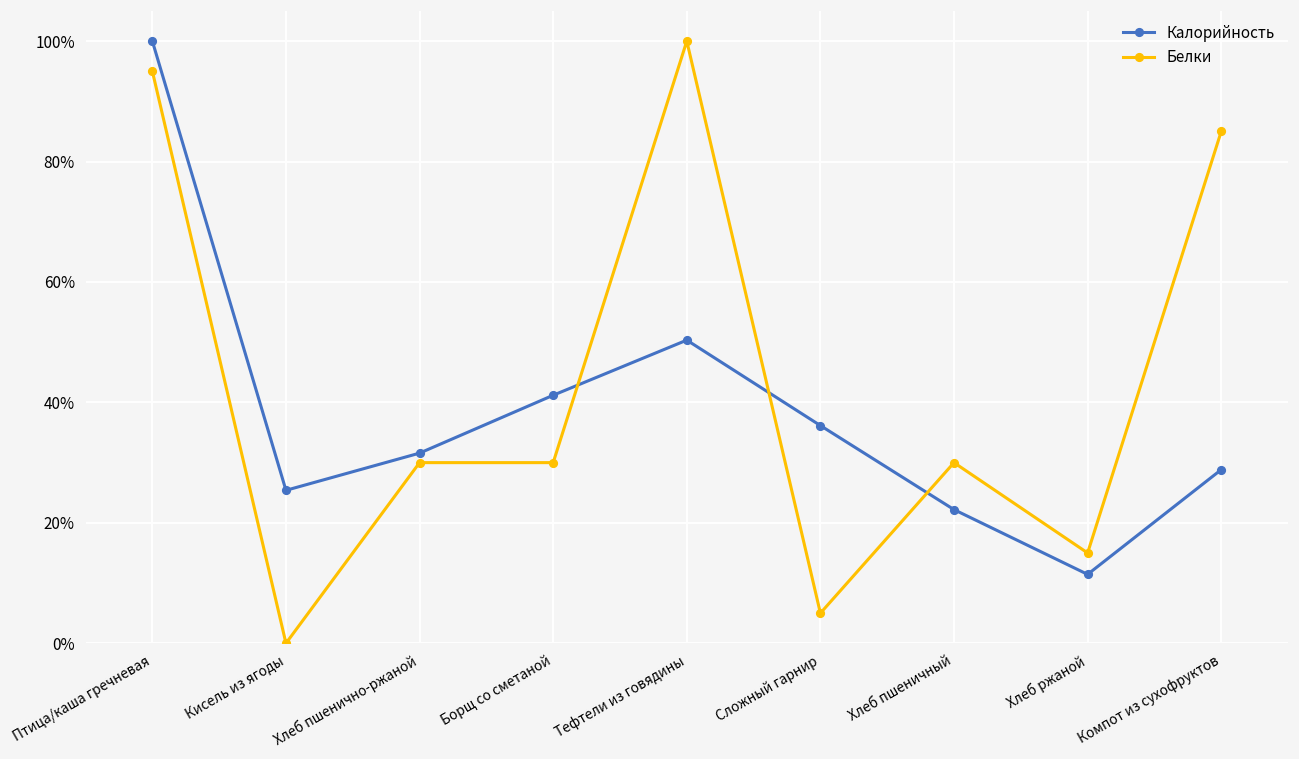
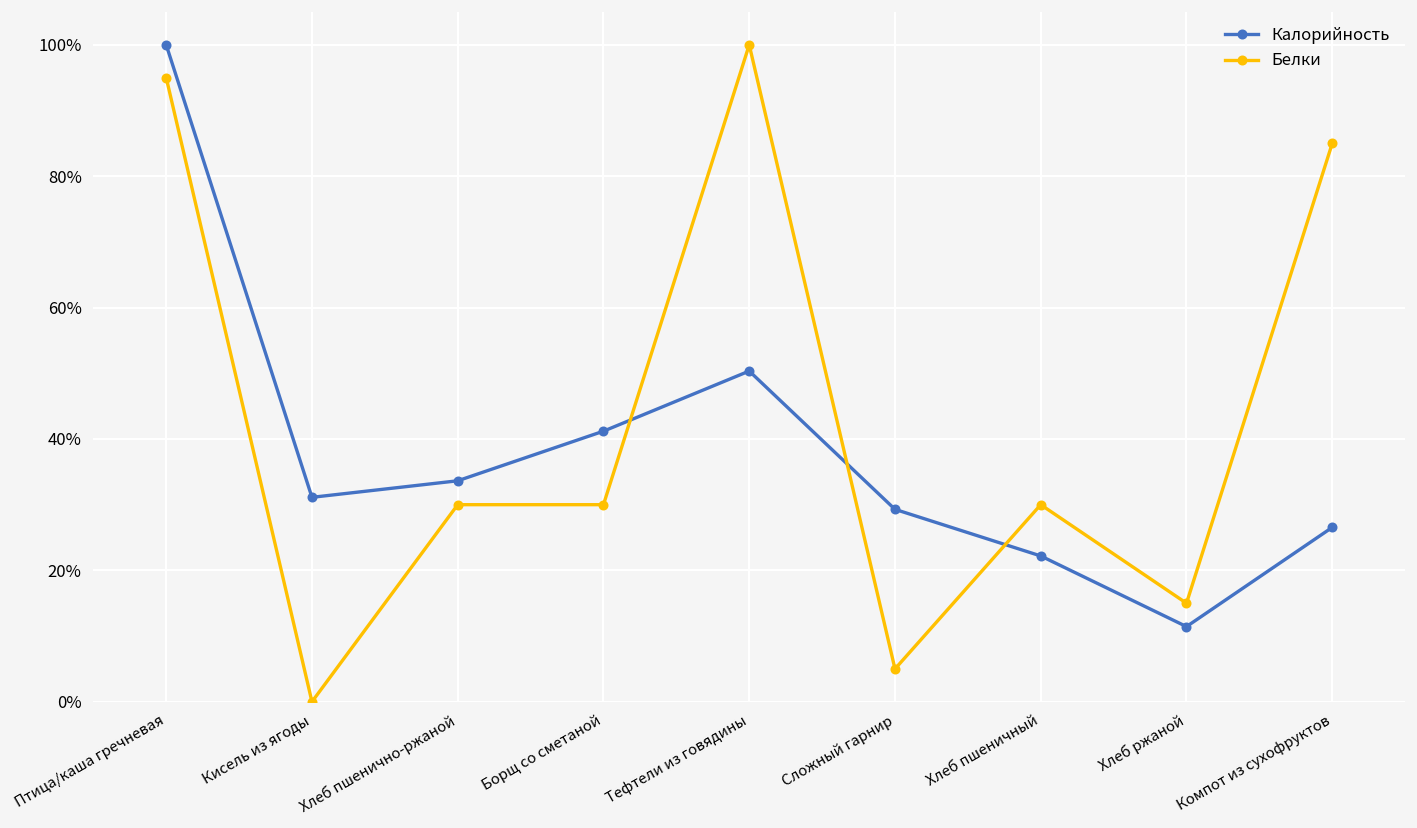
  {
    "Калорийность": {
      "Птица/каша гречневая": "100%",
-     "Кисель из ягоды": "25%",
-     "Хлеб пшенично-ржаной": "32%",
+     "Кисель из ягоды": "31%",
+     "Хлеб пшенично-ржаной": "34%",
      "Борщ со сметаной": "41%",
      "Тефтели из говядины": "50%",
-     "Сложный гарнир": "36%",
+     "Сложный гарнир": "29%",
      "Хлеб пшеничный": "22%",
      "Хлеб ржаной": "11%",
-     "Компот из сухофруктов": "29%"
+     "Компот из сухофруктов": "27%"
    },
    "Белки": {
      "Птица/каша гречневая": "95%",
      "Кисель из ягоды": "0%",
      "Хлеб пшенично-ржаной": "30%",
      "Борщ со сметаной": "30%",
      "Тефтели из говядины": "100%",
      "Сложный гарнир": "5%",
      "Хлеб пшеничный": "30%",
      "Хлеб ржаной": "15%",
      "Компот из сухофруктов": "85%"
    }
  }
